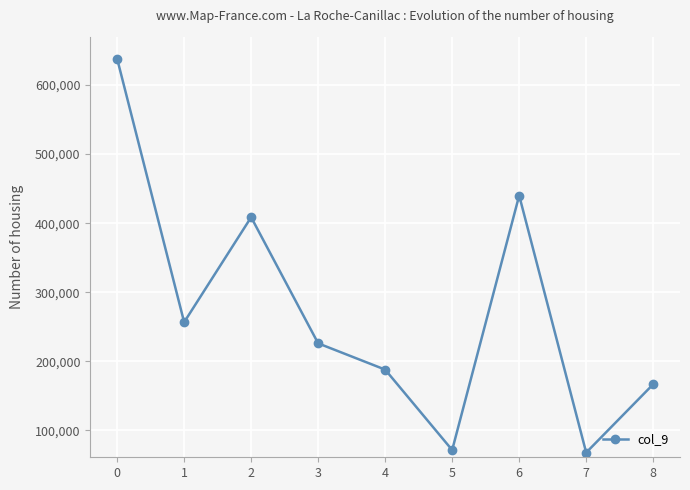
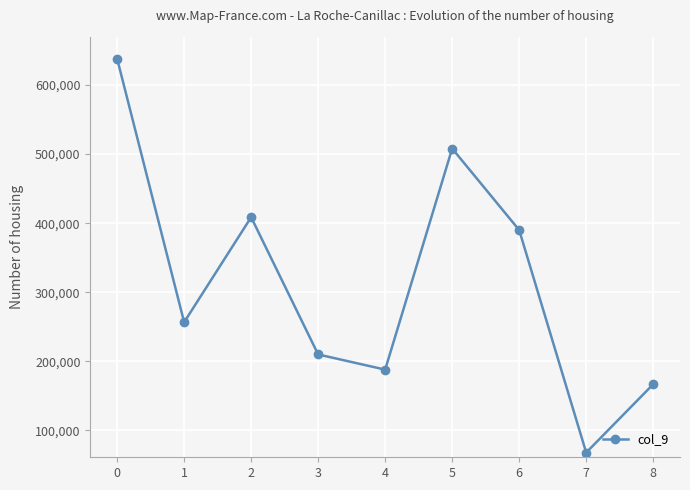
  {
    "0": "640,000",
    "1": "260,000",
    "2": "410,000",
-   "3": "230,000",
+   "3": "210,000",
    "4": "190,000",
-   "5": "70,000",
-   "6": "440,000",
+   "5": "510,000",
+   "6": "390,000",
    "7": "70,000",
    "8": "170,000"
  }
